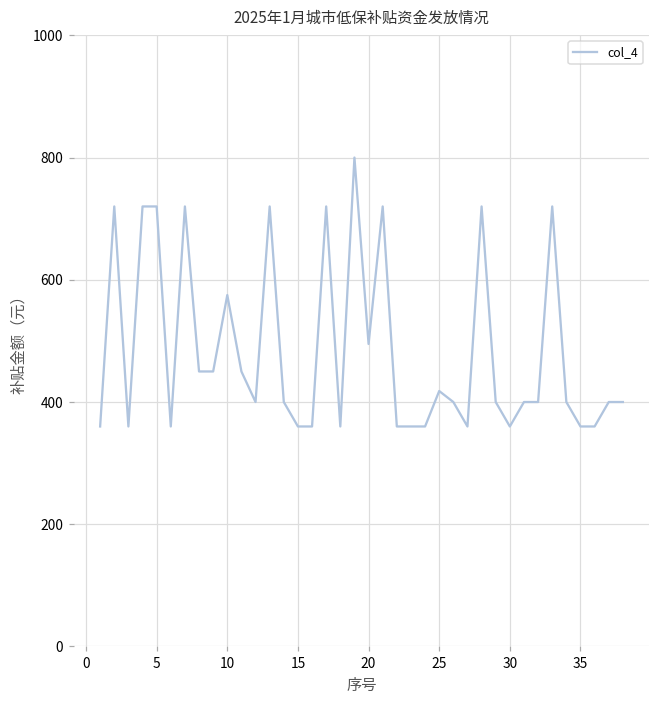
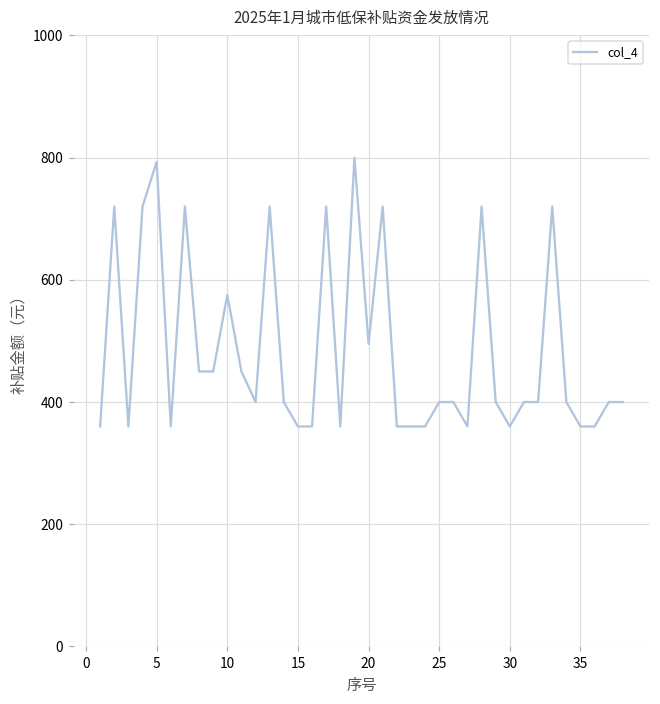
  {
-   "5": 720,
+   "5": 790,
    "10": 580,
    "15": 360,
    "20": 500,
-   "25": 420,
+   "25": 400,
    "30": 360,
    "35": 360
  }
